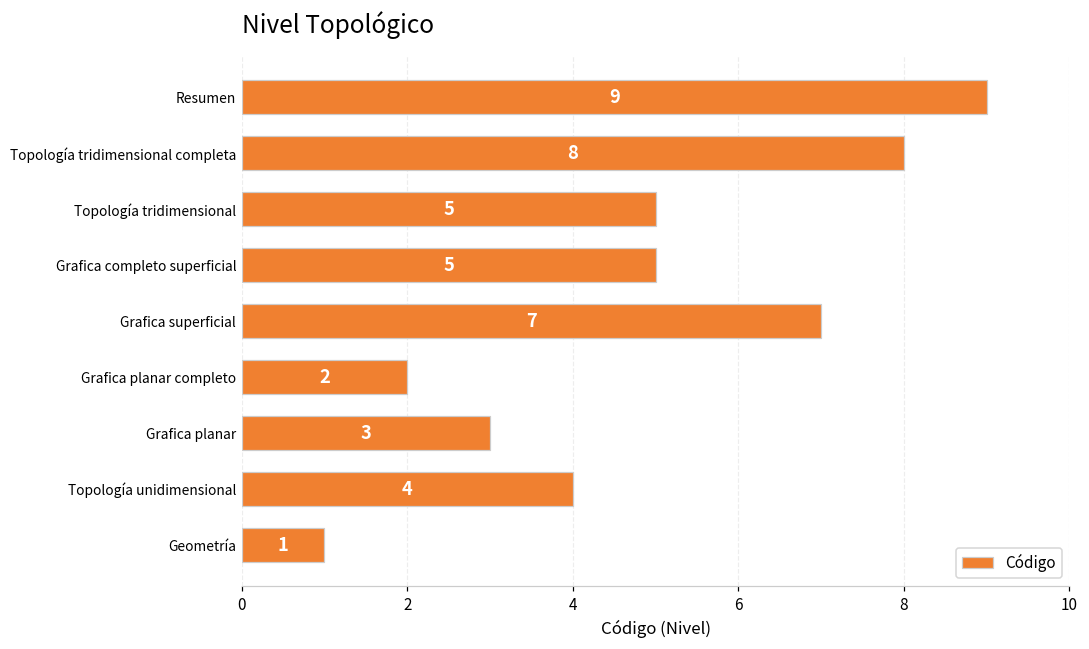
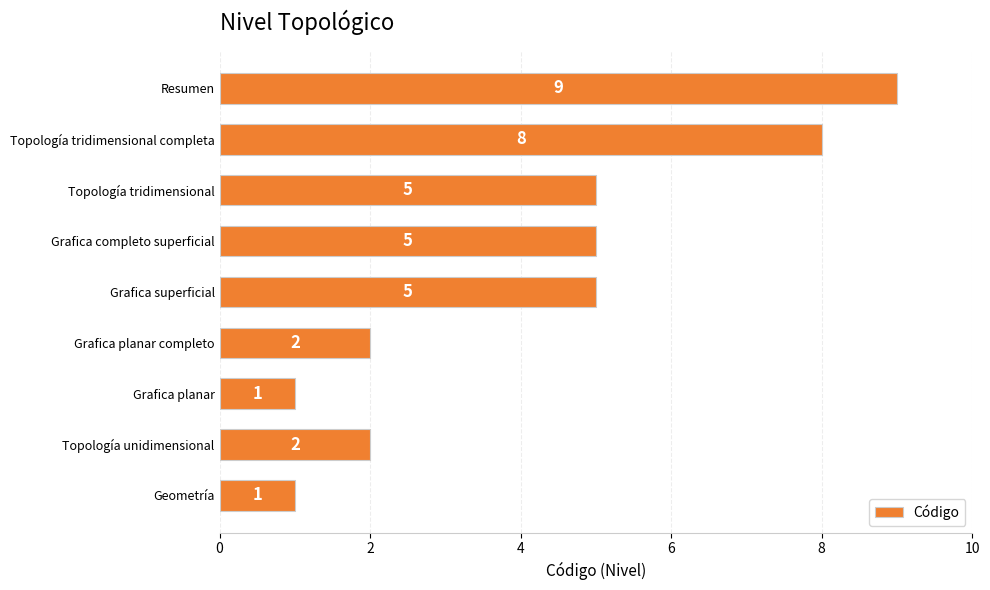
  {
    "Resumen": 9,
    "Topología tridimensional completa": 8,
    "Topología tridimensional": 5,
    "Grafica completo superficial": 5,
-   "Grafica superficial": 7,
+   "Grafica superficial": 5,
    "Grafica planar completo": 2,
-   "Grafica planar": 3,
-   "Topología unidimensional": 4,
+   "Grafica planar": 1,
+   "Topología unidimensional": 2,
    "Geometría": 1
  }
